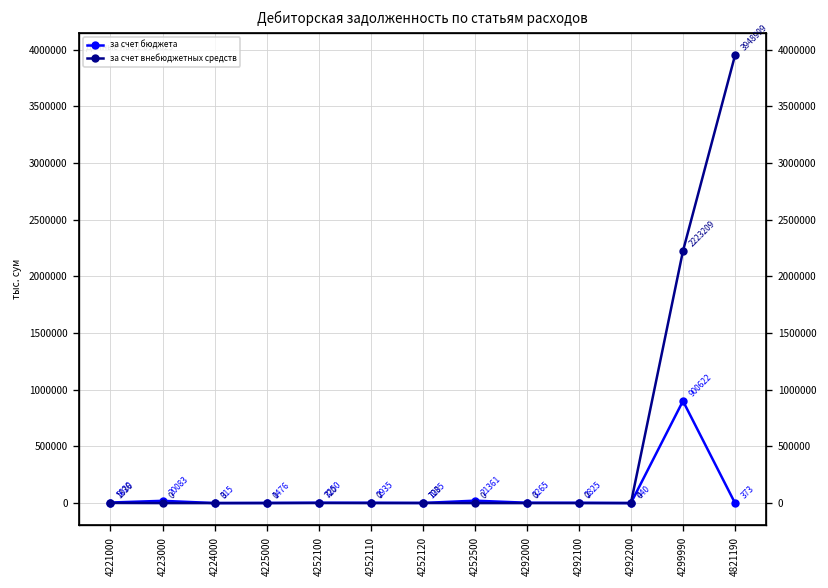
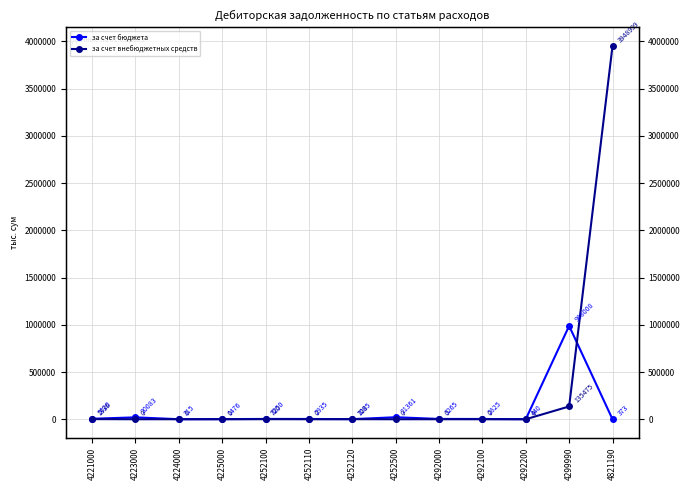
  {
    "за счет бюджета": {
-     "4299990": 900622,
+     "4299990": 988008,
      "4821190": 373
    },
    "за счет внебюджетных средств": {
-     "4299990": 2223209,
+     "4299990": 135475,
      "4821190": 3948999
    }
  }
